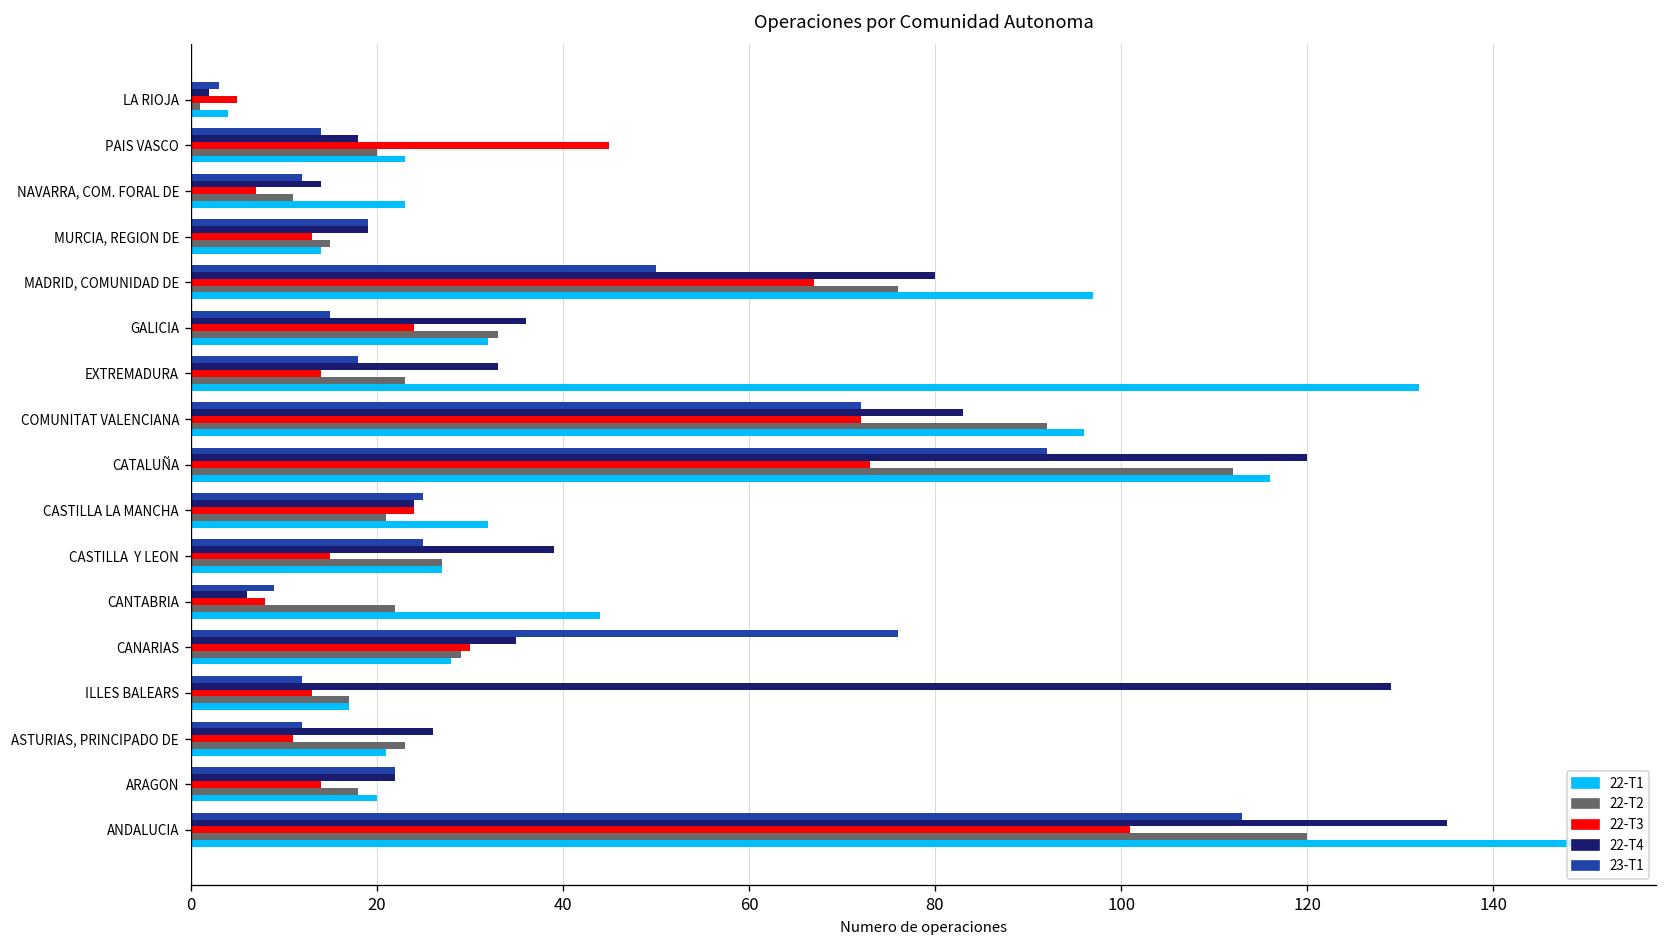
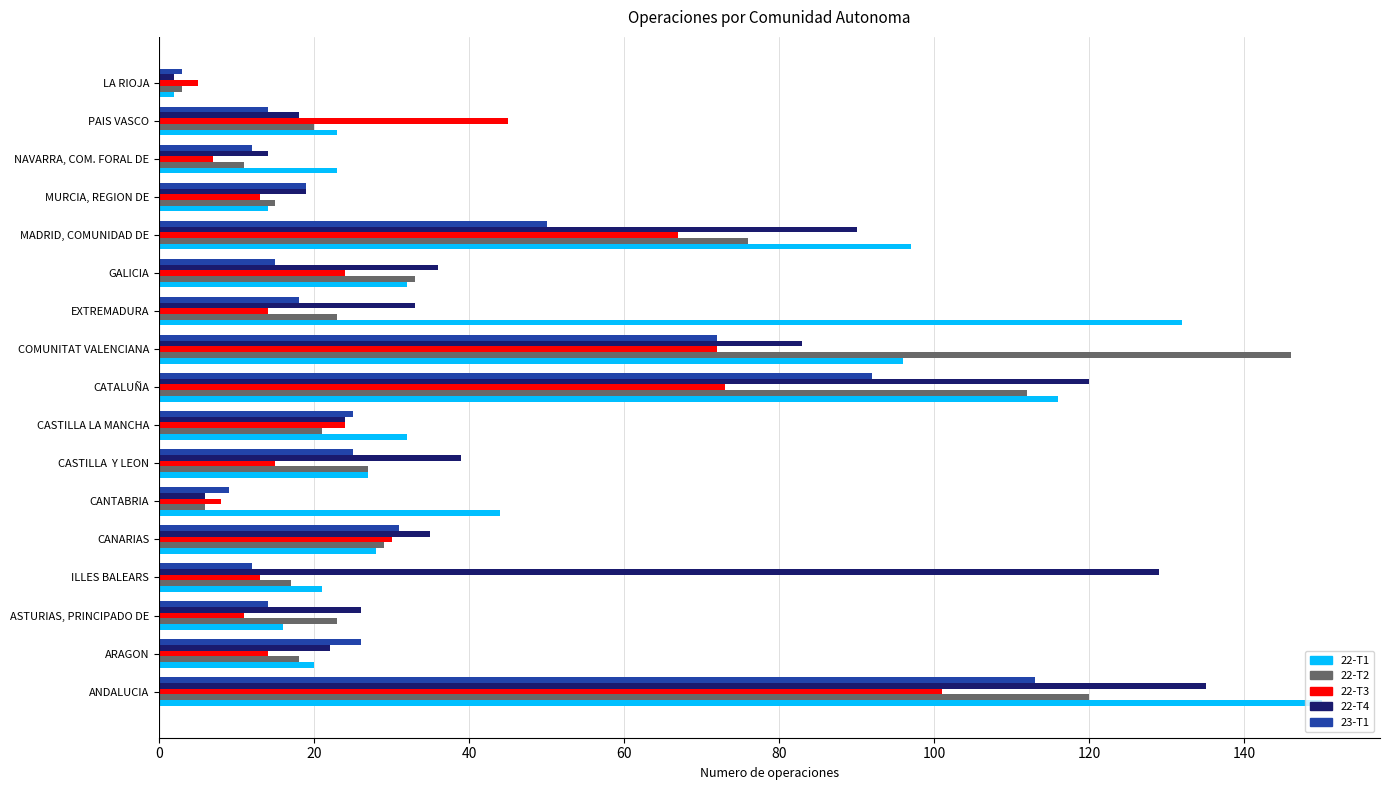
  {
    "22-T1": {
-     "LA RIOJA": 4,
+     "LA RIOJA": 2,
      "PAIS VASCO": 23,
      "NAVARRA, COM. FORAL DE": 23,
      "MURCIA, REGION DE": 14,
      "MADRID, COMUNIDAD DE": 97,
      "GALICIA": 32,
      "EXTREMADURA": 132,
      "COMUNITAT VALENCIANA": 96,
      "CATALUÑA": 116,
      "CASTILLA LA MANCHA": 32,
      "CASTILLA Y LEON": 27,
      "CANTABRIA": 44,
      "CANARIAS": 28,
-     "ILLES BALEARS": 17,
-     "ASTURIAS, PRINCIPADO DE": 21,
+     "ILLES BALEARS": 21,
+     "ASTURIAS, PRINCIPADO DE": 16,
      "ARAGON": 20
    },
    "22-T2": {
-     "LA RIOJA": 1,
+     "LA RIOJA": 3,
      "PAIS VASCO": 20,
      "NAVARRA, COM. FORAL DE": 11,
      "MURCIA, REGION DE": 15,
      "MADRID, COMUNIDAD DE": 76,
      "GALICIA": 33,
      "EXTREMADURA": 23,
-     "COMUNITAT VALENCIANA": 92,
+     "COMUNITAT VALENCIANA": 146,
      "CATALUÑA": 112,
      "CASTILLA LA MANCHA": 21,
      "CASTILLA Y LEON": 27,
-     "CANTABRIA": 22,
+     "CANTABRIA": 6,
      "CANARIAS": 29,
      "ILLES BALEARS": 17,
      "ASTURIAS, PRINCIPADO DE": 23,
      "ARAGON": 18,
      "ANDALUCIA": 120
    },
    "22-T3": {
      "LA RIOJA": 5,
      "PAIS VASCO": 45,
      "NAVARRA, COM. FORAL DE": 7,
      "MURCIA, REGION DE": 13,
      "MADRID, COMUNIDAD DE": 67,
      "GALICIA": 24,
      "EXTREMADURA": 14,
      "COMUNITAT VALENCIANA": 72,
      "CATALUÑA": 73,
      "CASTILLA LA MANCHA": 24,
      "CASTILLA Y LEON": 15,
      "CANTABRIA": 8,
      "CANARIAS": 30,
      "ILLES BALEARS": 13,
      "ASTURIAS, PRINCIPADO DE": 11,
      "ARAGON": 14,
      "ANDALUCIA": 101
    },
    "22-T4": {
      "LA RIOJA": 2,
      "PAIS VASCO": 18,
      "NAVARRA, COM. FORAL DE": 14,
      "MURCIA, REGION DE": 19,
-     "MADRID, COMUNIDAD DE": 80,
+     "MADRID, COMUNIDAD DE": 90,
      "GALICIA": 36,
      "EXTREMADURA": 33,
      "COMUNITAT VALENCIANA": 83,
      "CATALUÑA": 120,
      "CASTILLA LA MANCHA": 24,
      "CASTILLA Y LEON": 39,
      "CANTABRIA": 6,
      "CANARIAS": 35,
      "ILLES BALEARS": 129,
      "ASTURIAS, PRINCIPADO DE": 26,
      "ARAGON": 22,
      "ANDALUCIA": 135
    },
    "23-T1": {
      "LA RIOJA": 3,
      "PAIS VASCO": 14,
      "NAVARRA, COM. FORAL DE": 12,
      "MURCIA, REGION DE": 19,
      "MADRID, COMUNIDAD DE": 50,
      "GALICIA": 15,
      "EXTREMADURA": 18,
      "COMUNITAT VALENCIANA": 72,
      "CATALUÑA": 92,
      "CASTILLA LA MANCHA": 25,
      "CASTILLA Y LEON": 25,
      "CANTABRIA": 9,
-     "CANARIAS": 76,
+     "CANARIAS": 31,
      "ILLES BALEARS": 12,
-     "ASTURIAS, PRINCIPADO DE": 12,
-     "ARAGON": 22,
+     "ASTURIAS, PRINCIPADO DE": 14,
+     "ARAGON": 26,
      "ANDALUCIA": 113
    }
  }
